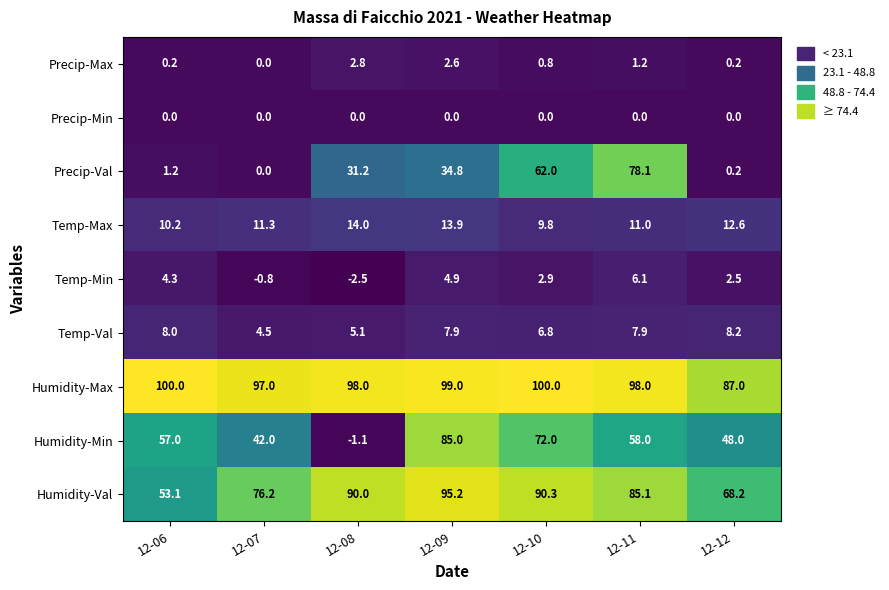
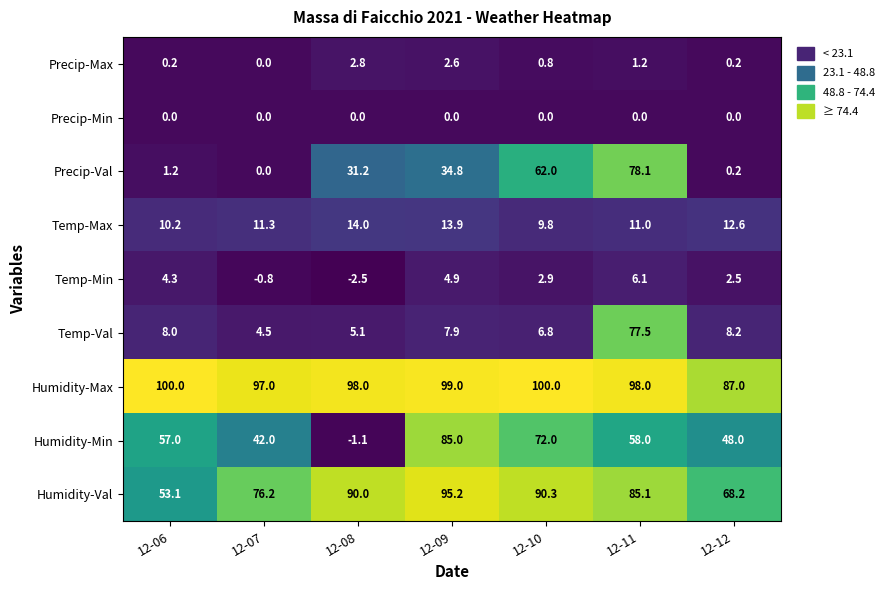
  {
    "Precip-Max": {
      "12-06": 0.2,
      "12-07": 0.0,
      "12-08": 2.8,
      "12-09": 2.6,
      "12-10": 0.8,
      "12-11": 1.2,
      "12-12": 0.2
    },
    "Precip-Min": {
      "12-06": 0.0,
      "12-07": 0.0,
      "12-08": 0.0,
      "12-09": 0.0,
      "12-10": 0.0,
      "12-11": 0.0,
      "12-12": 0.0
    },
    "Precip-Val": {
      "12-06": 1.2,
      "12-07": 0.0,
      "12-08": 31.2,
      "12-09": 34.8,
      "12-10": 62.0,
      "12-11": 78.1,
      "12-12": 0.2
    },
    "Temp-Max": {
      "12-06": 10.2,
      "12-07": 11.3,
      "12-08": 14.0,
      "12-09": 13.9,
      "12-10": 9.8,
      "12-11": 11.0,
      "12-12": 12.6
    },
    "Temp-Min": {
      "12-06": 4.3,
      "12-07": -0.8,
      "12-08": -2.5,
      "12-09": 4.9,
      "12-10": 2.9,
      "12-11": 6.1,
      "12-12": 2.5
    },
    "Temp-Val": {
      "12-06": 8.0,
      "12-07": 4.5,
      "12-08": 5.1,
      "12-09": 7.9,
      "12-10": 6.8,
-     "12-11": 7.9,
+     "12-11": 77.5,
      "12-12": 8.2
    },
    "Humidity-Max": {
      "12-06": 100.0,
      "12-07": 97.0,
      "12-08": 98.0,
      "12-09": 99.0,
      "12-10": 100.0,
      "12-11": 98.0,
      "12-12": 87.0
    },
    "Humidity-Min": {
      "12-06": 57.0,
      "12-07": 42.0,
      "12-08": -1.1,
      "12-09": 85.0,
      "12-10": 72.0,
      "12-11": 58.0,
      "12-12": 48.0
    },
    "Humidity-Val": {
      "12-06": 53.1,
      "12-07": 76.2,
      "12-08": 90.0,
      "12-09": 95.2,
      "12-10": 90.3,
      "12-11": 85.1,
      "12-12": 68.2
    }
  }
